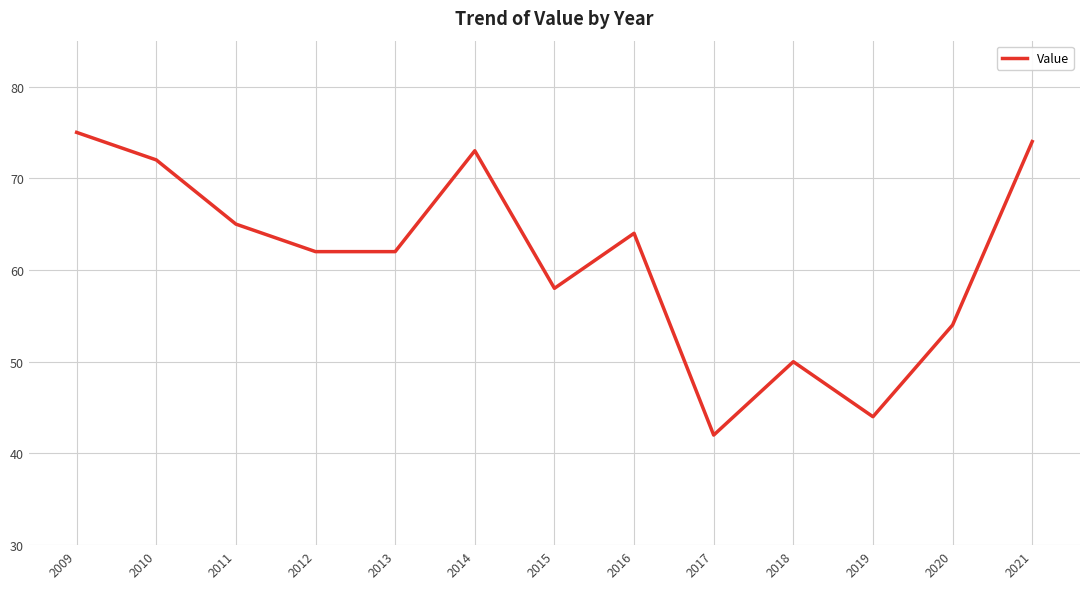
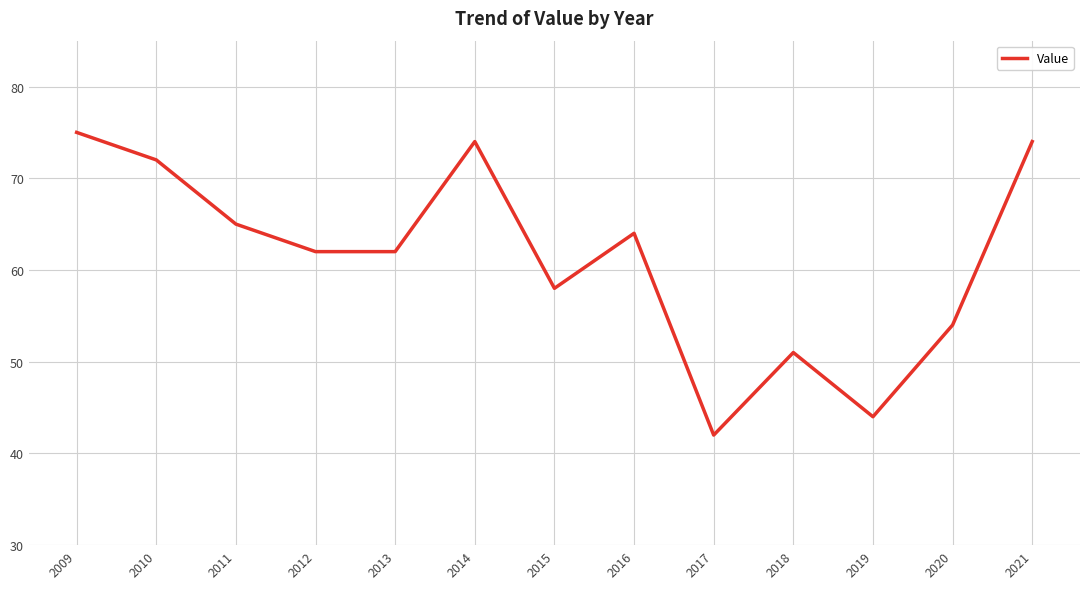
  {
    "2009": 75,
    "2010": 72,
    "2011": 65,
    "2012": 62,
    "2013": 62,
-   "2014": 73,
+   "2014": 74,
    "2015": 58,
    "2016": 64,
    "2017": 42,
-   "2018": 50,
+   "2018": 51,
    "2019": 44,
    "2020": 54,
    "2021": 74
  }
